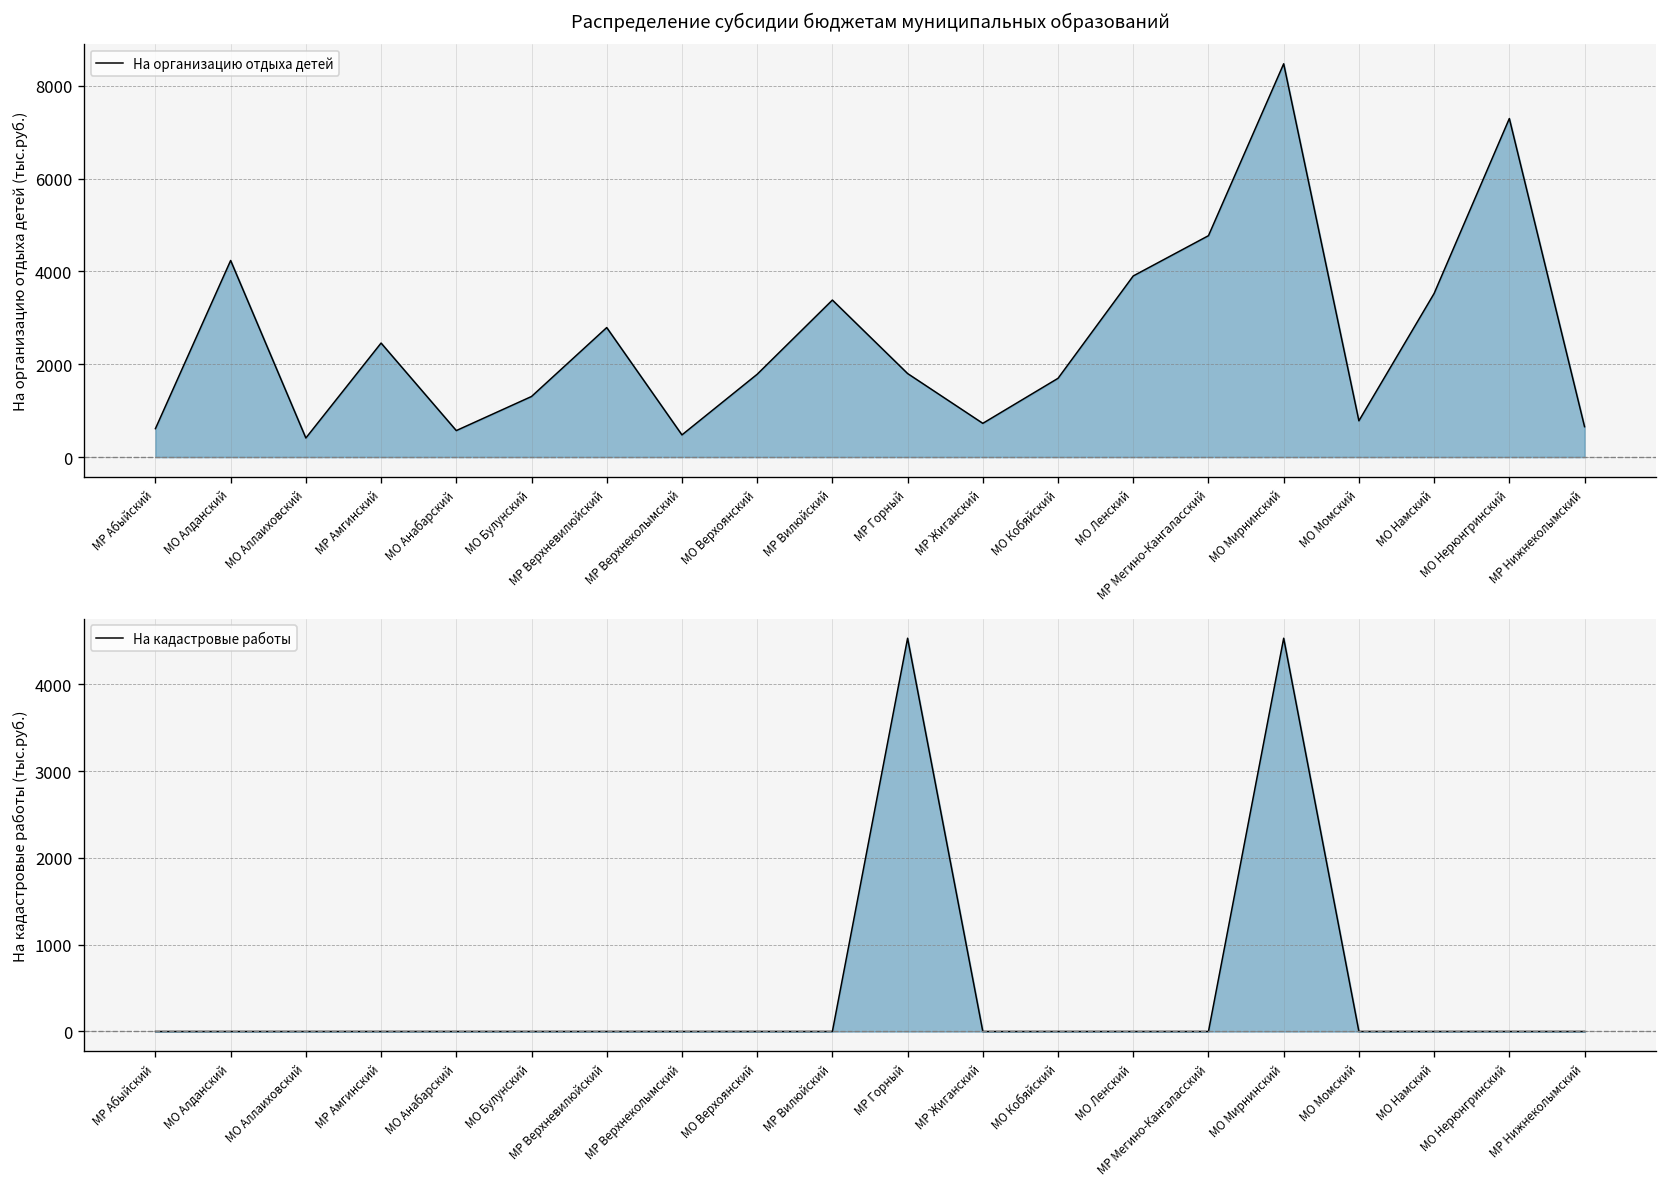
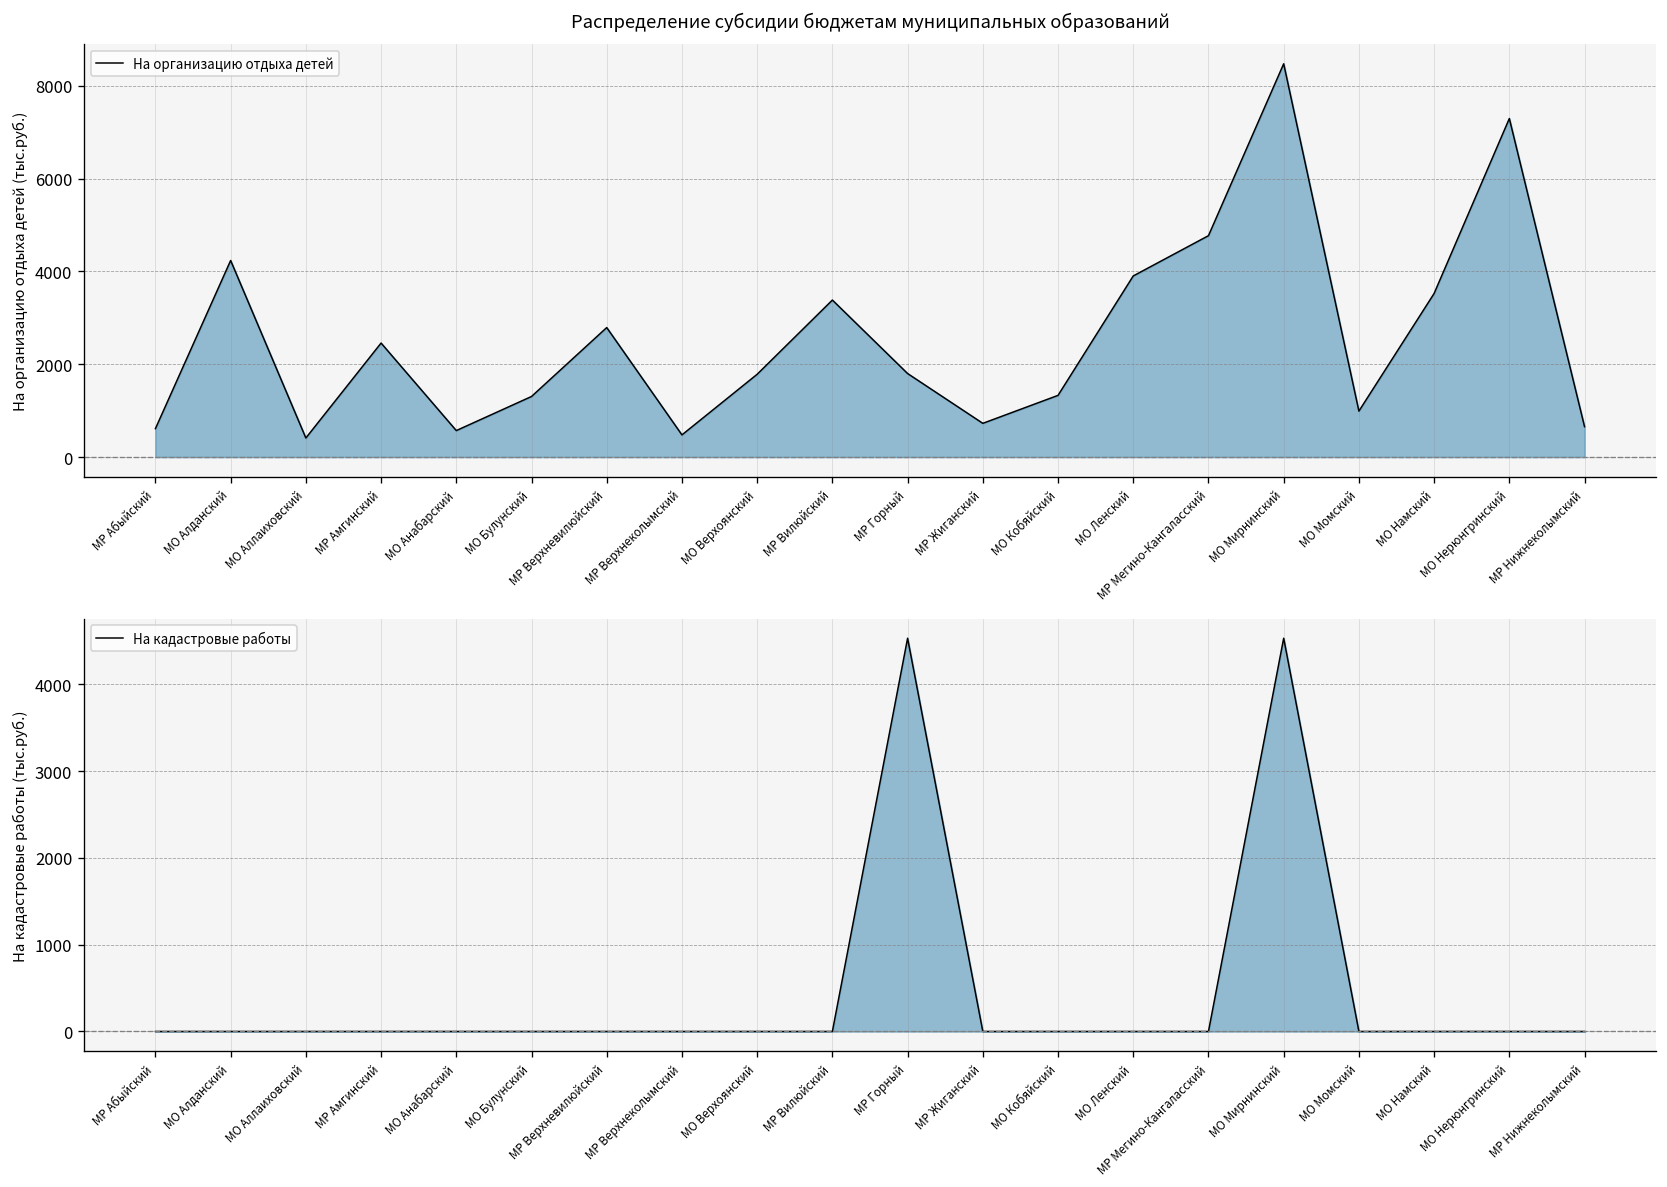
  {
    "Распределение субсидии бюджетам муниципальных образований": {
      "МР Абыйский": 600,
      "МО Алданский": 4200,
      "МО Аллаиховский": 400,
      "МР Амгинский": 2500,
      "МО Анабарский": 600,
      "МО Булунский": 1300,
      "МР Верхневилюйский": 2800,
      "МР Верхнеколымский": 500,
      "МО Верхоянский": 1800,
      "МР Вилюйский": 3400,
      "МР Горный": 1800,
      "МР Жиганский": 700,
-     "МО Кобяйский": 1700,
+     "МО Кобяйский": 1300,
      "МО Ленский": 3900,
      "МР Мегино-Кангаласский": 4800,
      "МО Мирнинский": 8500,
-     "МО Момский": 800,
+     "МО Момский": 1000,
      "МО Намский": 3500,
      "МО Нерюнгринский": 7300,
      "МР Нижнеколымский": 700
    }
  }
